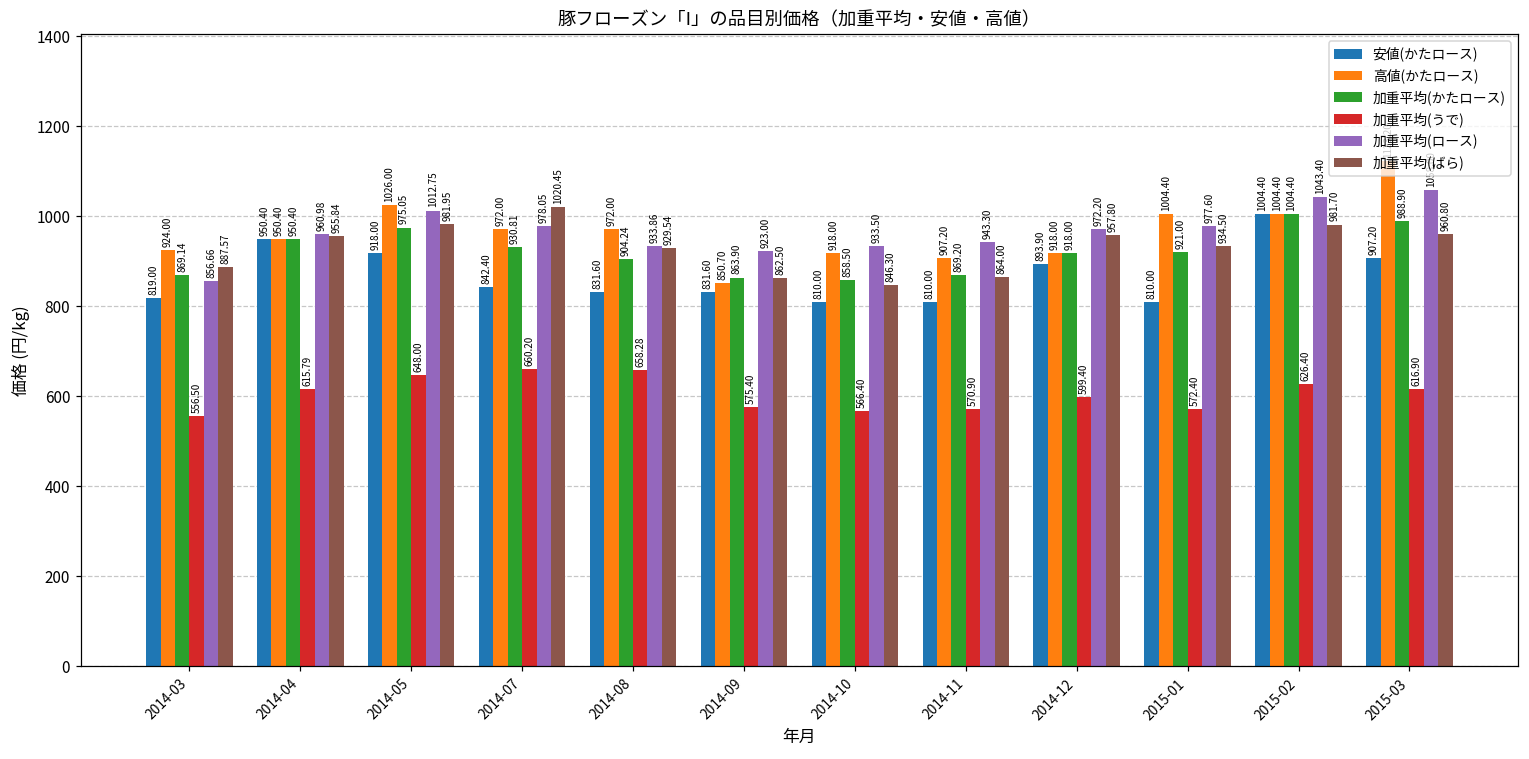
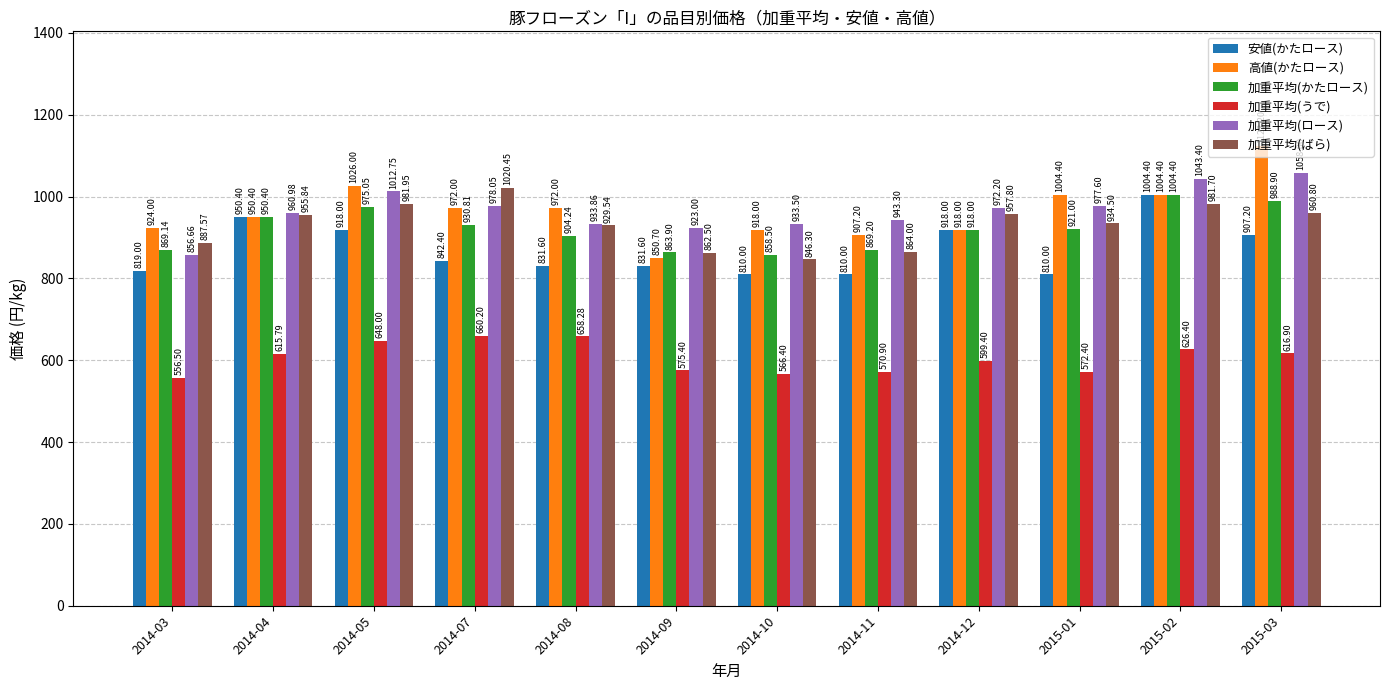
  {
    "安値(かたロース)": {
      "2014-03": 819.00,
      "2014-04": 950.40,
      "2014-05": 918.00,
      "2014-07": 842.40,
      "2014-08": 831.60,
      "2014-09": 831.60,
      "2014-10": 810.00,
      "2014-11": 810.00,
-     "2014-12": 893.90,
+     "2014-12": 918.00,
      "2015-01": 810.00,
      "2015-02": 1004.40,
      "2015-03": 907.20
    },
    "高値(かたロース)": {
      "2014-03": 924.00,
      "2014-04": 950.40,
      "2014-05": 1026.00,
      "2014-07": 972.00,
      "2014-08": 972.00,
      "2014-09": 850.70,
      "2014-10": 918.00,
      "2014-11": 907.20,
      "2014-12": 918.00,
      "2015-01": 1004.40,
      "2015-02": 1004.40
    },
    "加重平均(かたロース)": {
      "2014-03": 869.14,
      "2014-04": 950.40,
      "2014-05": 975.05,
      "2014-07": 930.81,
      "2014-08": 904.24,
      "2014-09": 863.90,
      "2014-10": 858.50,
      "2014-11": 869.20,
      "2014-12": 918.00,
      "2015-01": 921.00,
      "2015-02": 1004.40,
      "2015-03": 988.90
    },
    "加重平均(うで)": {
      "2014-03": 556.50,
      "2014-04": 615.79,
      "2014-05": 648.00,
      "2014-07": 660.20,
      "2014-08": 658.28,
      "2014-09": 575.40,
      "2014-10": 566.40,
      "2014-11": 570.90,
      "2014-12": 599.40,
      "2015-01": 572.40,
      "2015-02": 626.40,
      "2015-03": 616.90
    },
    "加重平均(ロース)": {
      "2014-03": 856.66,
      "2014-04": 960.98,
      "2014-05": 1012.75,
      "2014-07": 978.05,
      "2014-08": 933.86,
      "2014-09": 923.00,
      "2014-10": 933.50,
      "2014-11": 943.30,
      "2014-12": 972.20,
      "2015-01": 977.60,
      "2015-02": 1043.40
    },
    "加重平均(ばら)": {
      "2014-03": 887.57,
      "2014-04": 955.84,
      "2014-05": 981.95,
      "2014-07": 1020.45,
      "2014-08": 929.54,
      "2014-09": 862.50,
      "2014-10": 846.30,
      "2014-11": 864.00,
      "2014-12": 957.80,
      "2015-01": 934.50,
      "2015-02": 981.70,
      "2015-03": 960.80
    }
  }
